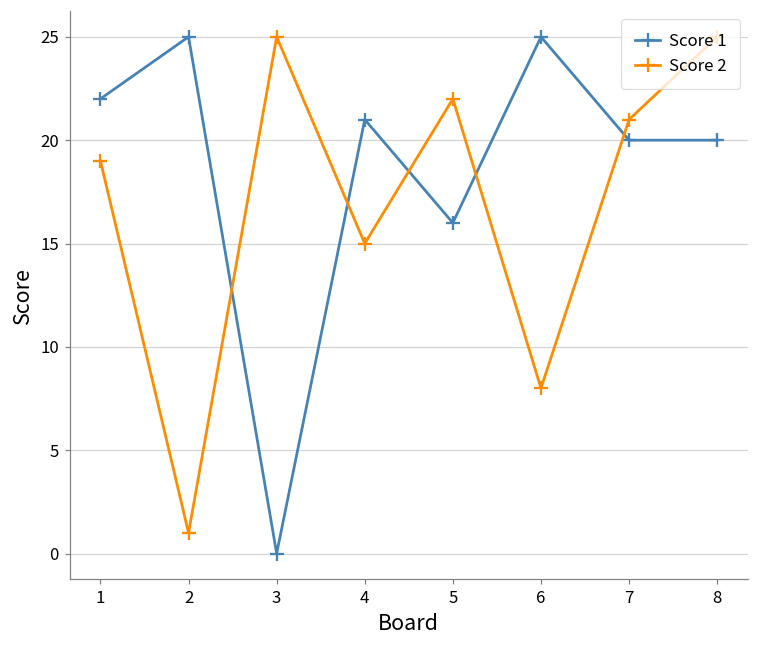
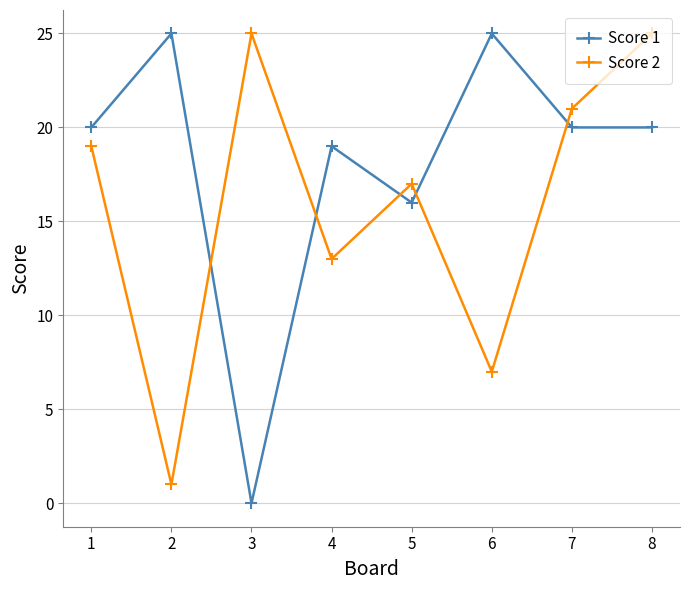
  {
    "Score 1": {
-     "1": 22,
+     "1": 20,
      "2": 25,
      "3": 0,
-     "4": 21,
+     "4": 19,
      "5": 16,
      "6": 25,
      "7": 20,
      "8": 20
    },
    "Score 2": {
      "1": 19,
      "2": 1,
      "3": 25,
-     "4": 15,
-     "5": 22,
-     "6": 8,
+     "4": 13,
+     "5": 17,
+     "6": 7,
      "7": 21
    }
  }
